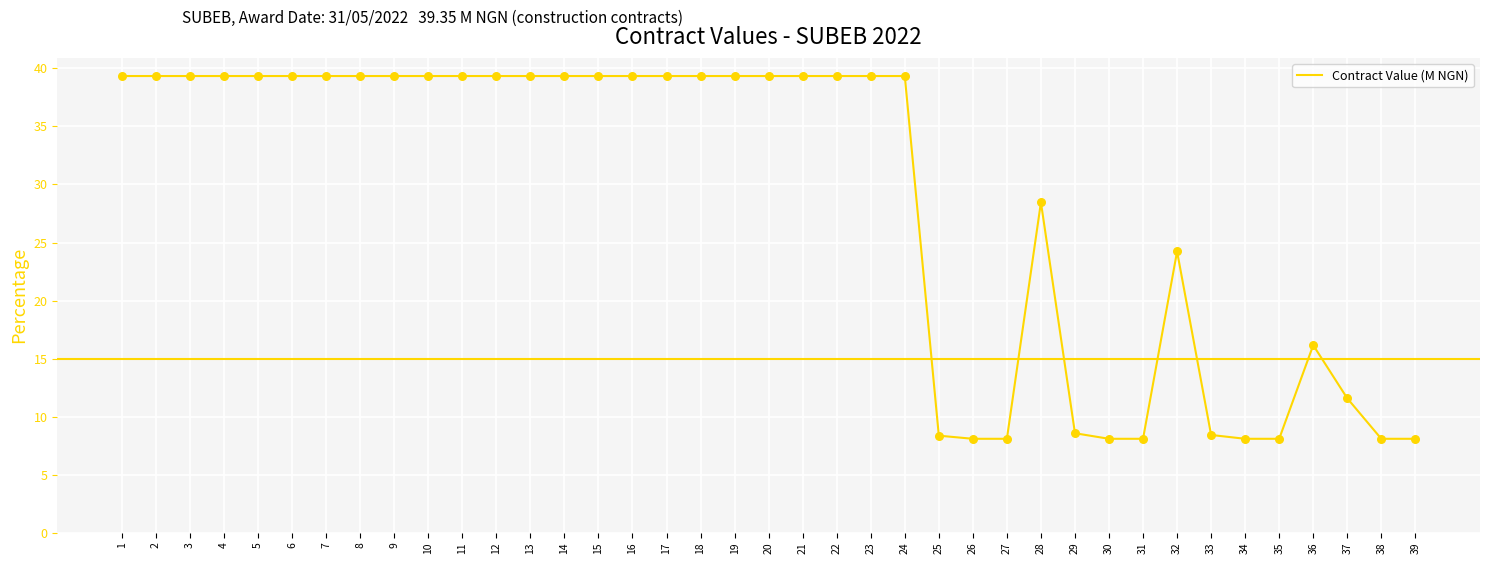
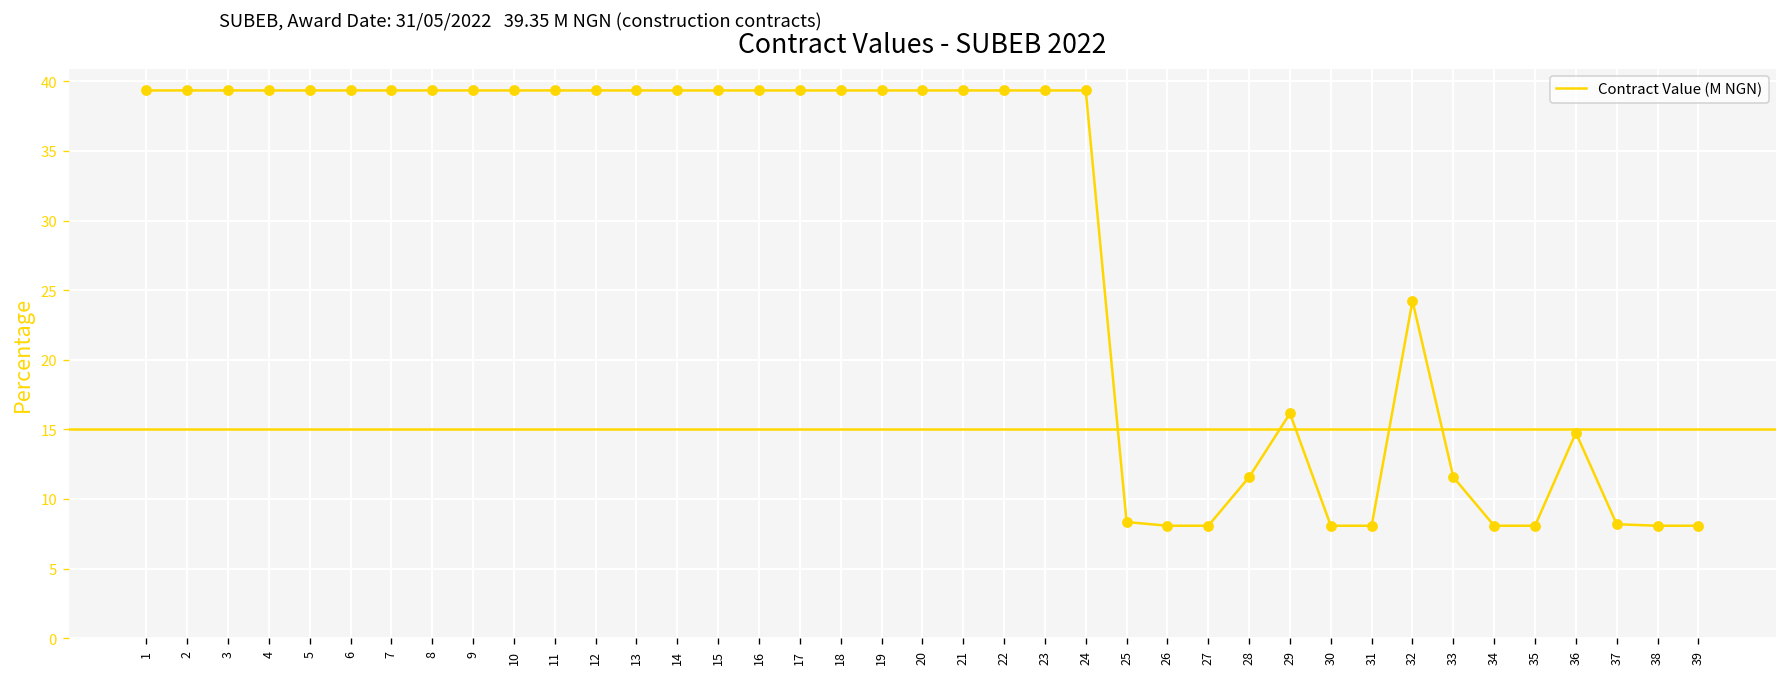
  {
    "1": 39.4,
    "2": 39.4,
    "3": 39.4,
    "4": 39.4,
    "5": 39.4,
    "6": 39.4,
    "7": 39.4,
    "8": 39.4,
    "9": 39.4,
    "10": 39.4,
    "11": 39.4,
    "12": 39.4,
    "13": 39.4,
    "14": 39.4,
    "15": 39.4,
    "16": 39.4,
    "17": 39.4,
    "18": 39.4,
    "19": 39.4,
    "20": 39.4,
    "21": 39.4,
    "22": 39.4,
    "23": 39.4,
    "24": 39.4,
    "25": 8.4,
    "26": 8.1,
    "27": 8.1,
-   "28": 28.5,
-   "29": 8.6,
+   "28": 11.6,
+   "29": 16.2,
    "30": 8.1,
    "31": 8.1,
    "32": 24.2,
-   "33": 8.4,
+   "33": 11.6,
    "34": 8.1,
    "35": 8.1,
-   "36": 16.2,
-   "37": 11.6,
+   "36": 14.8,
+   "37": 8.2,
    "38": 8.1,
    "39": 8.1
  }
